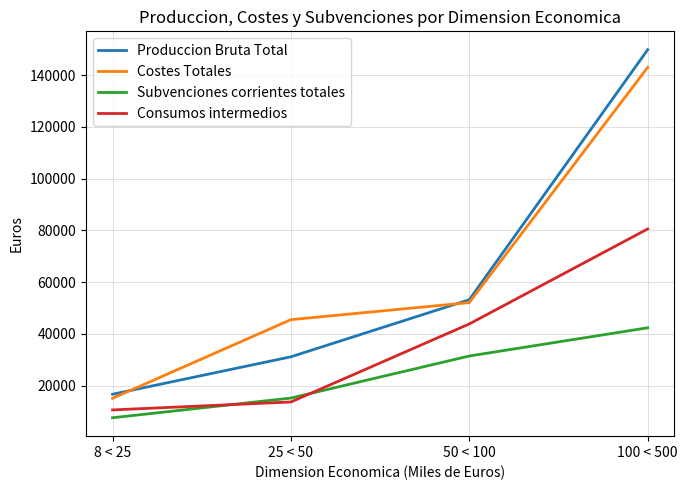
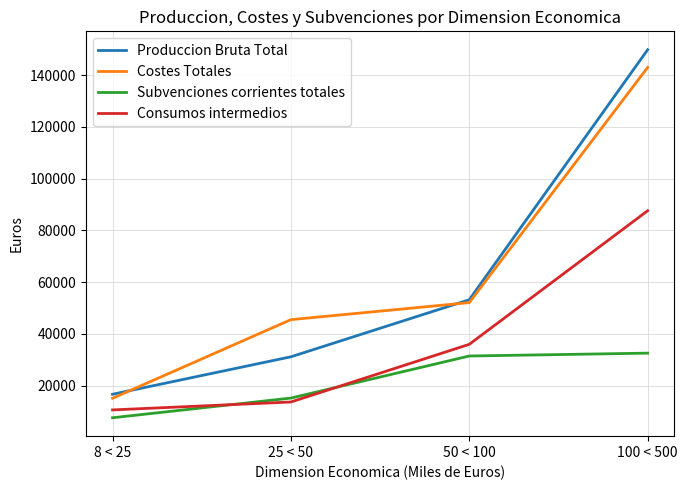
  {
    "Produccion Bruta Total": {
      "8 < 25": 17000,
      "25 < 50": 31000,
      "50 < 100": 53000,
      "100 < 500": 150000
    },
    "Costes Totales": {
      "8 < 25": 15000,
      "25 < 50": 45000,
      "50 < 100": 52000,
      "100 < 500": 143000
    },
    "Subvenciones corrientes totales": {
      "8 < 25": 8000,
      "25 < 50": 15000,
      "50 < 100": 31000,
-     "100 < 500": 42000
+     "100 < 500": 33000
    },
    "Consumos intermedios": {
      "8 < 25": 11000,
      "25 < 50": 14000,
-     "50 < 100": 44000,
-     "100 < 500": 81000
+     "50 < 100": 36000,
+     "100 < 500": 88000
    }
  }
